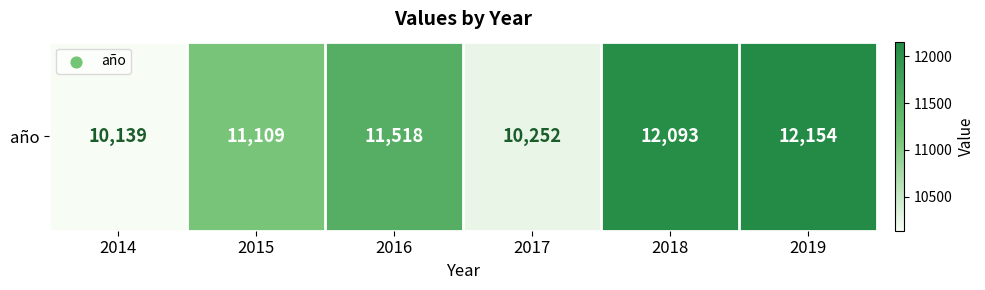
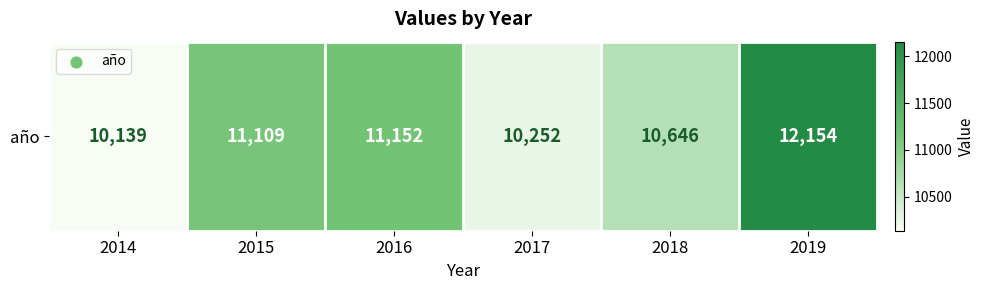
  {
    "año": {
      "2014": "10,139",
      "2015": "11,109",
-     "2016": "11,518",
+     "2016": "11,152",
      "2017": "10,252",
-     "2018": "12,093",
+     "2018": "10,646",
      "2019": "12,154"
    }
  }
